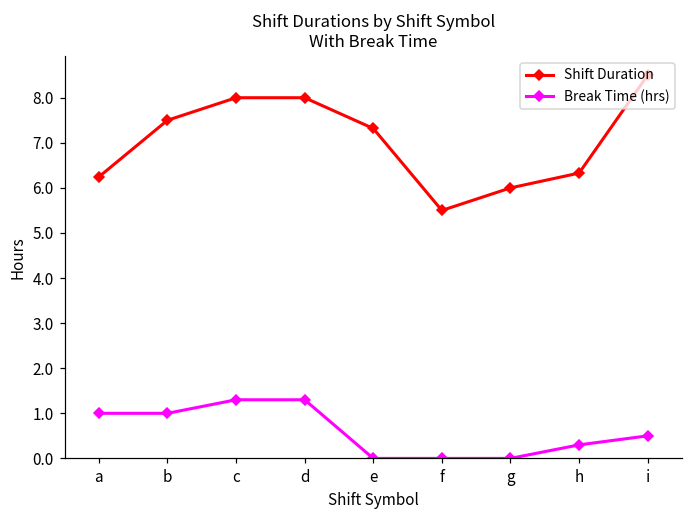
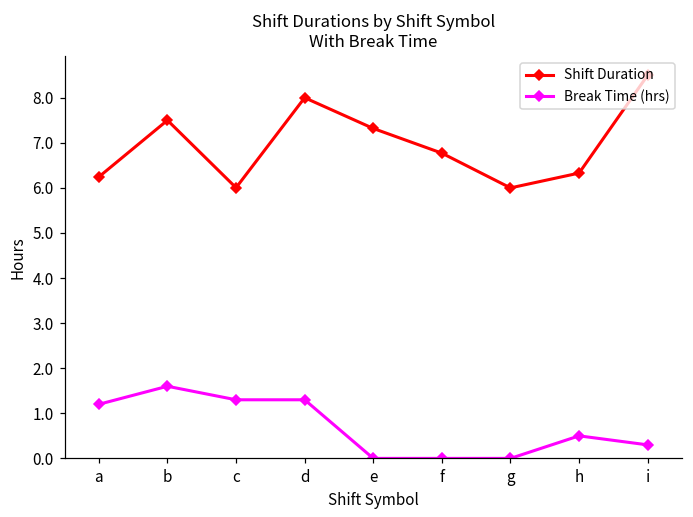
  {
    "Shift Duration": {
      "a": 6.2,
      "b": 7.5,
-     "c": 8.0,
+     "c": 6.0,
      "d": 8.0,
      "e": 7.3,
-     "f": 5.5,
+     "f": 6.8,
      "g": 6.0,
      "h": 6.3
    },
    "Break Time (hrs)": {
-     "a": 1.0,
-     "b": 1.0,
+     "a": 1.2,
+     "b": 1.6,
      "c": 1.3,
      "d": 1.3,
      "e": 0.0,
      "f": 0.0,
      "g": 0.0,
-     "h": 0.3,
-     "i": 0.5
+     "h": 0.5,
+     "i": 0.3
    }
  }
